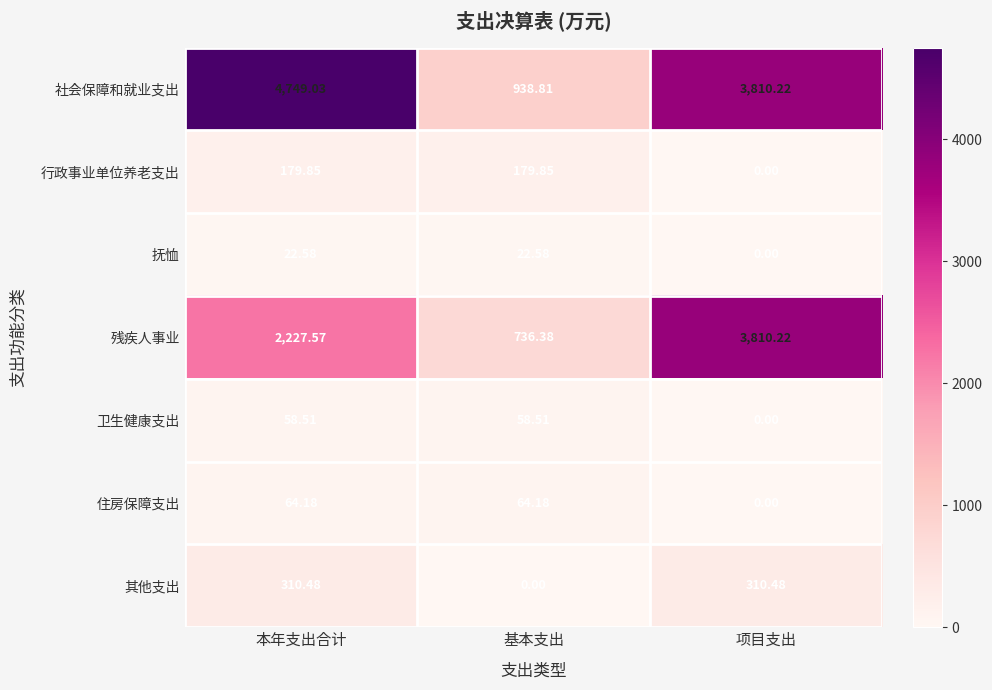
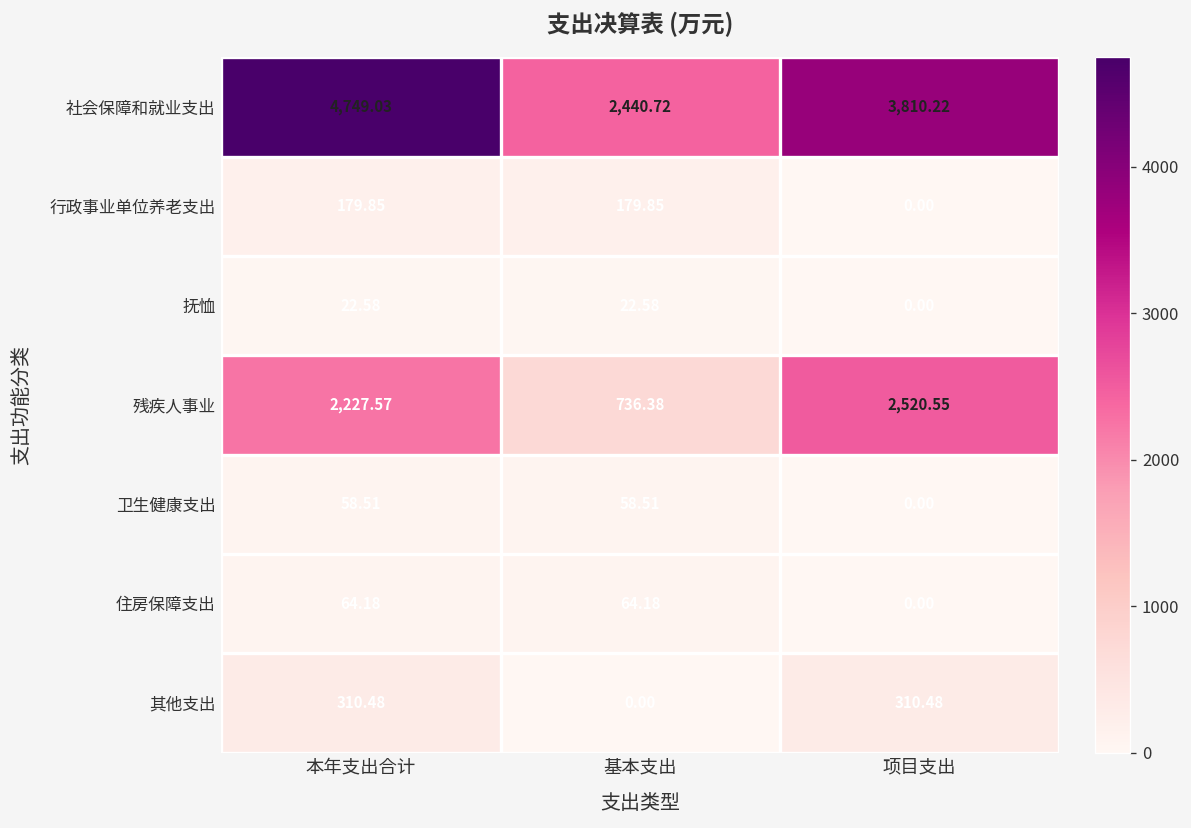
  {
    "社会保障和就业支出": {
      "本年支出合计": "4,749.03",
-     "基本支出": "938.81",
+     "基本支出": "2,440.72",
      "项目支出": "3,810.22"
    },
    "残疾人事业": {
      "本年支出合计": "2,227.57",
-     "项目支出": "3,810.22"
+     "项目支出": "2,520.55"
    }
  }
